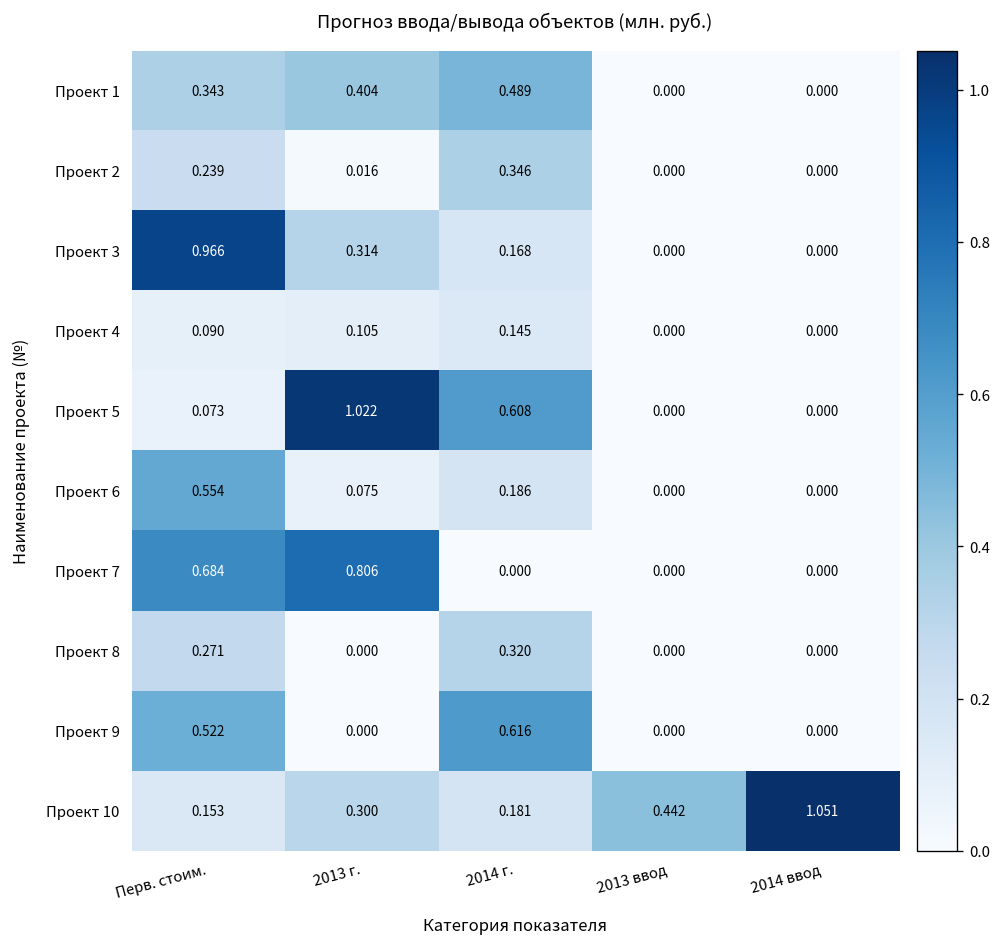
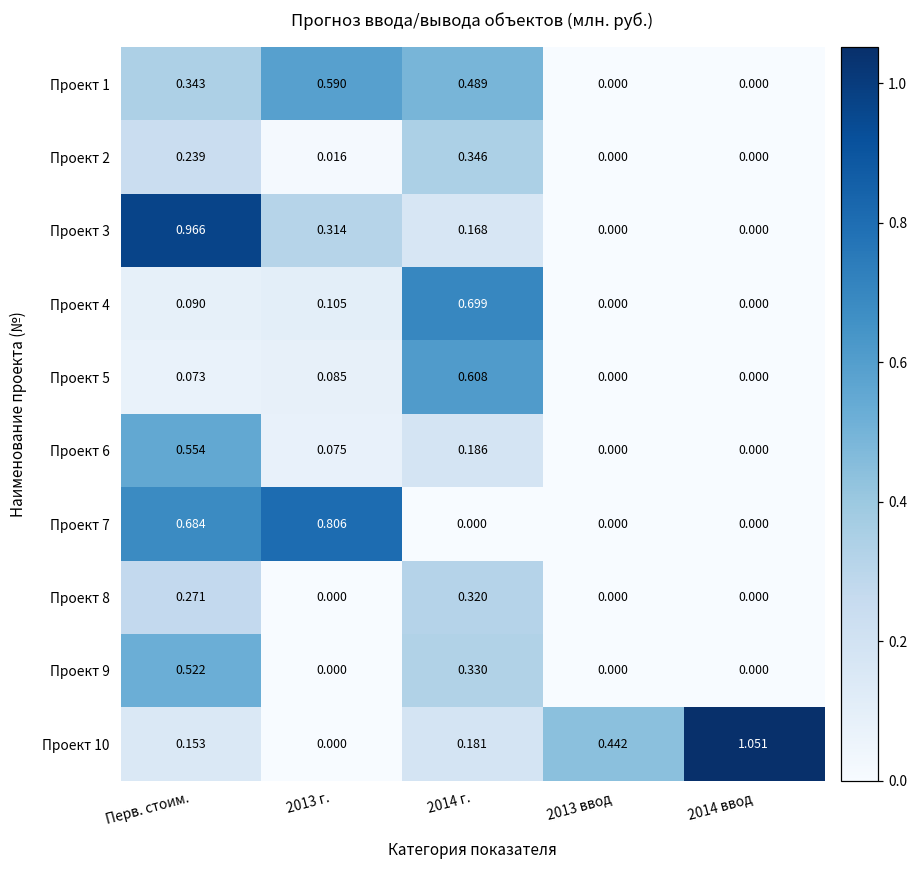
  {
    "Проект 1": {
      "Перв. стоим.": 0.343,
-     "2013 г.": 0.404,
+     "2013 г.": 0.590,
      "2014 г.": 0.489,
      "2013 ввод": 0.000,
      "2014 ввод": 0.000
    },
    "Проект 2": {
      "Перв. стоим.": 0.239,
      "2013 г.": 0.016,
      "2014 г.": 0.346,
      "2013 ввод": 0.000,
      "2014 ввод": 0.000
    },
    "Проект 3": {
      "Перв. стоим.": 0.966,
      "2013 г.": 0.314,
      "2014 г.": 0.168,
      "2013 ввод": 0.000,
      "2014 ввод": 0.000
    },
    "Проект 4": {
      "Перв. стоим.": 0.090,
      "2013 г.": 0.105,
-     "2014 г.": 0.145,
+     "2014 г.": 0.699,
      "2013 ввод": 0.000,
      "2014 ввод": 0.000
    },
    "Проект 5": {
      "Перв. стоим.": 0.073,
-     "2013 г.": 1.022,
+     "2013 г.": 0.085,
      "2014 г.": 0.608,
      "2013 ввод": 0.000,
      "2014 ввод": 0.000
    },
    "Проект 6": {
      "Перв. стоим.": 0.554,
      "2013 г.": 0.075,
      "2014 г.": 0.186,
      "2013 ввод": 0.000,
      "2014 ввод": 0.000
    },
    "Проект 7": {
      "Перв. стоим.": 0.684,
      "2013 г.": 0.806,
      "2014 г.": 0.000,
      "2013 ввод": 0.000,
      "2014 ввод": 0.000
    },
    "Проект 8": {
      "Перв. стоим.": 0.271,
      "2013 г.": 0.000,
      "2014 г.": 0.320,
      "2013 ввод": 0.000,
      "2014 ввод": 0.000
    },
    "Проект 9": {
      "Перв. стоим.": 0.522,
      "2013 г.": 0.000,
-     "2014 г.": 0.616,
+     "2014 г.": 0.330,
      "2013 ввод": 0.000,
      "2014 ввод": 0.000
    },
    "Проект 10": {
      "Перв. стоим.": 0.153,
-     "2013 г.": 0.300,
+     "2013 г.": 0.000,
      "2014 г.": 0.181,
      "2013 ввод": 0.442,
      "2014 ввод": 1.051
    }
  }
